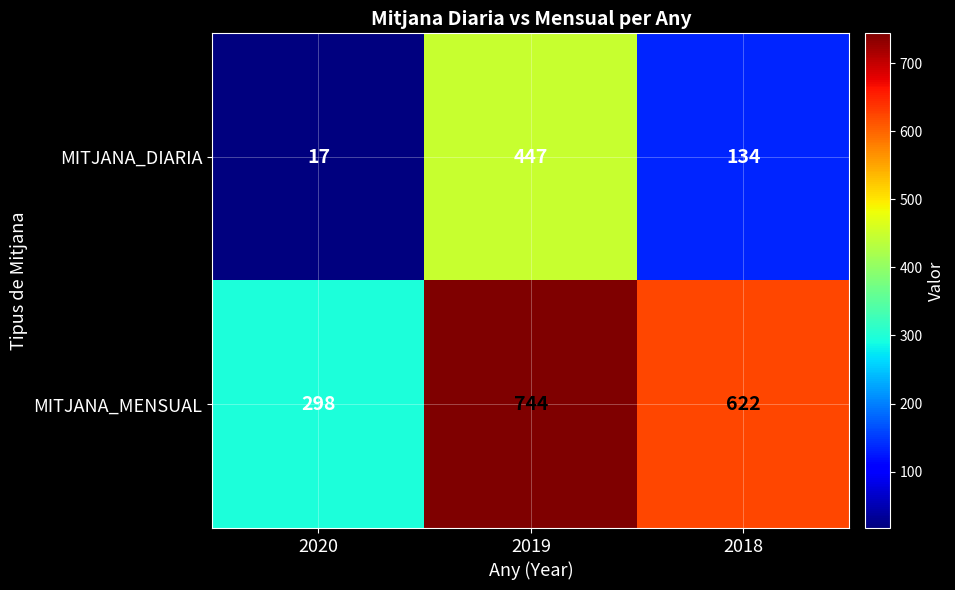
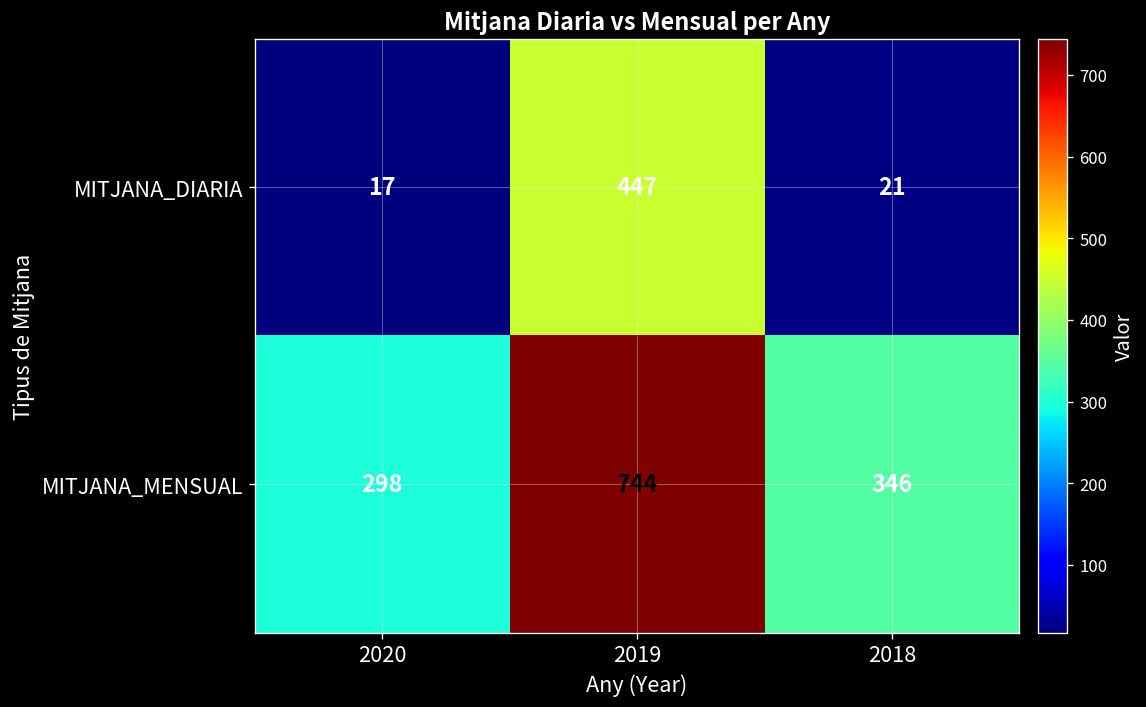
  {
    "MITJANA_DIARIA": {
      "2020": 17,
      "2019": 447,
-     "2018": 134
+     "2018": 21
    },
    "MITJANA_MENSUAL": {
      "2020": 298,
      "2019": 744,
-     "2018": 622
+     "2018": 346
    }
  }
